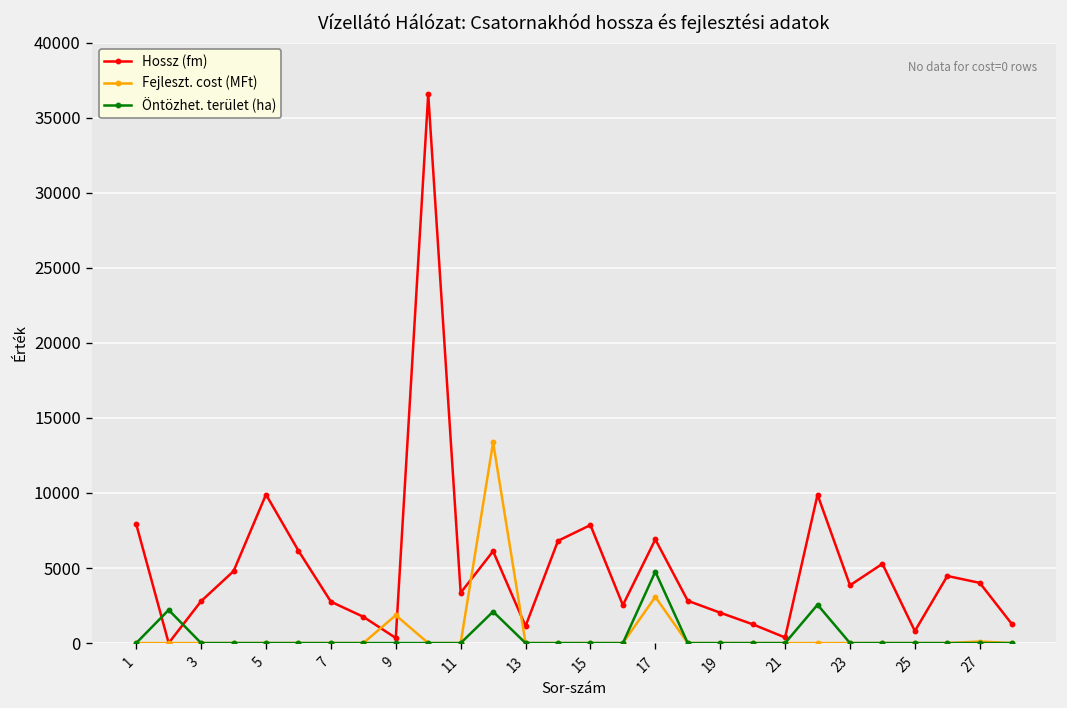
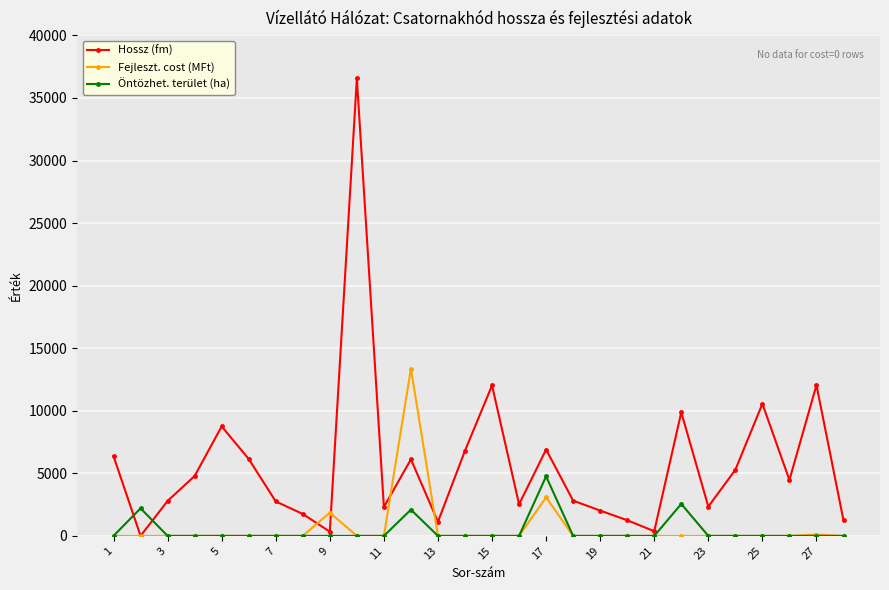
  {
    "Hossz (fm)": {
-     "1": 7900,
+     "1": 6400,
      "3": 2800,
-     "5": 9900,
+     "5": 8800,
      "7": 2800,
      "9": 300,
-     "11": 3400,
+     "11": 2300,
      "13": 1100,
-     "15": 7900,
+     "15": 12000,
      "17": 6900,
      "19": 2000,
      "21": 400,
-     "23": 3800,
-     "25": 800,
-     "27": 4000
+     "23": 2300,
+     "25": 10600,
+     "27": 12100
    },
    "Fejleszt. cost (MFt)": {
      "9": 1900,
      "17": 3100
    },
    "Öntözhet. terület (ha)": {
      "9": 0,
      "17": 4800
    }
  }
